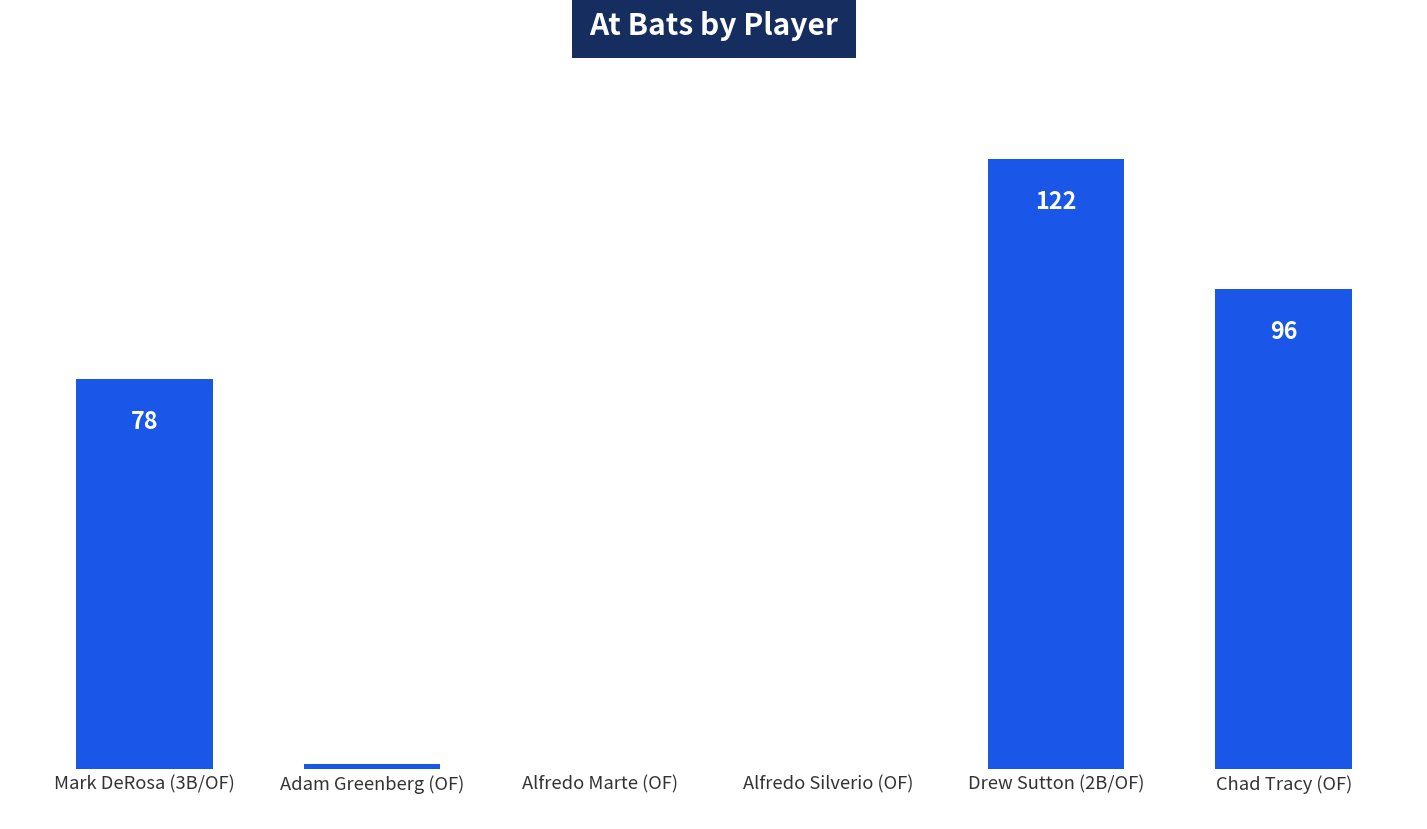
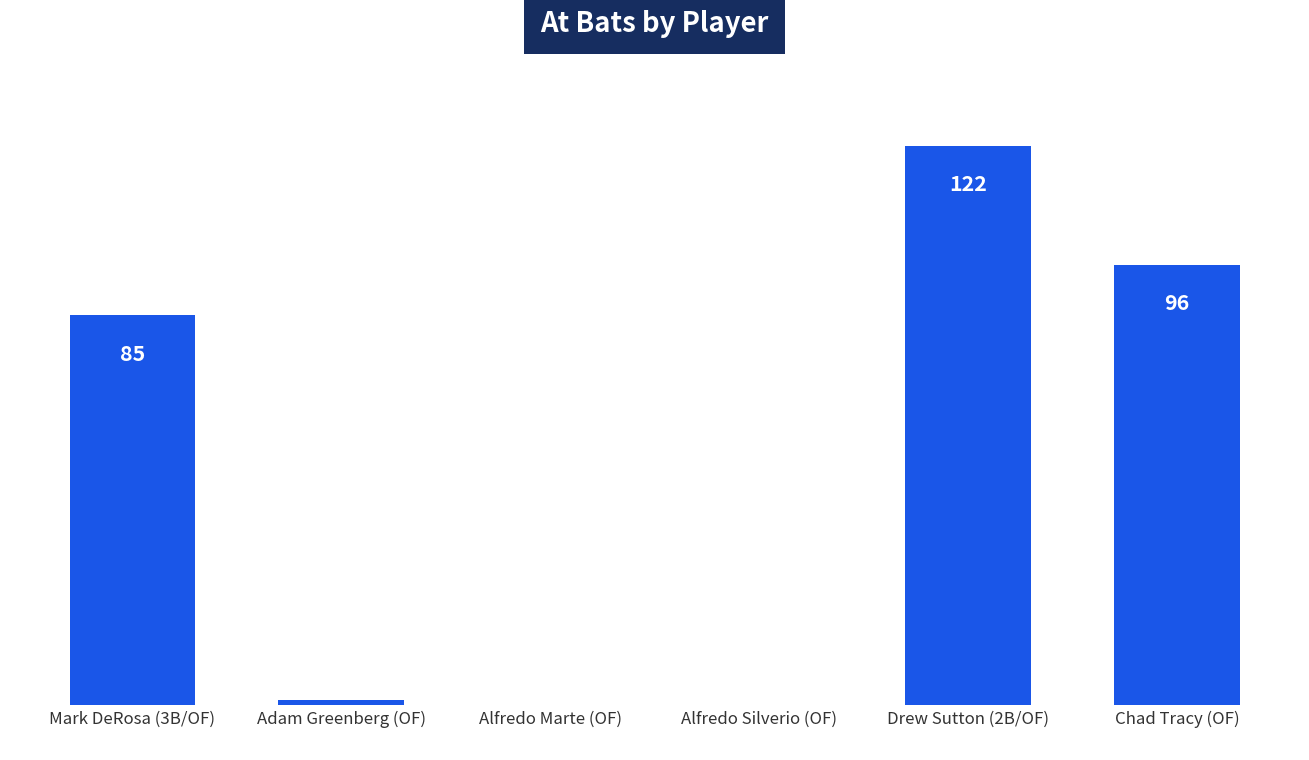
  {
-   "Mark DeRosa (3B/OF)": 78,
+   "Mark DeRosa (3B/OF)": 85,
    "Drew Sutton (2B/OF)": 122,
    "Chad Tracy (OF)": 96
  }
